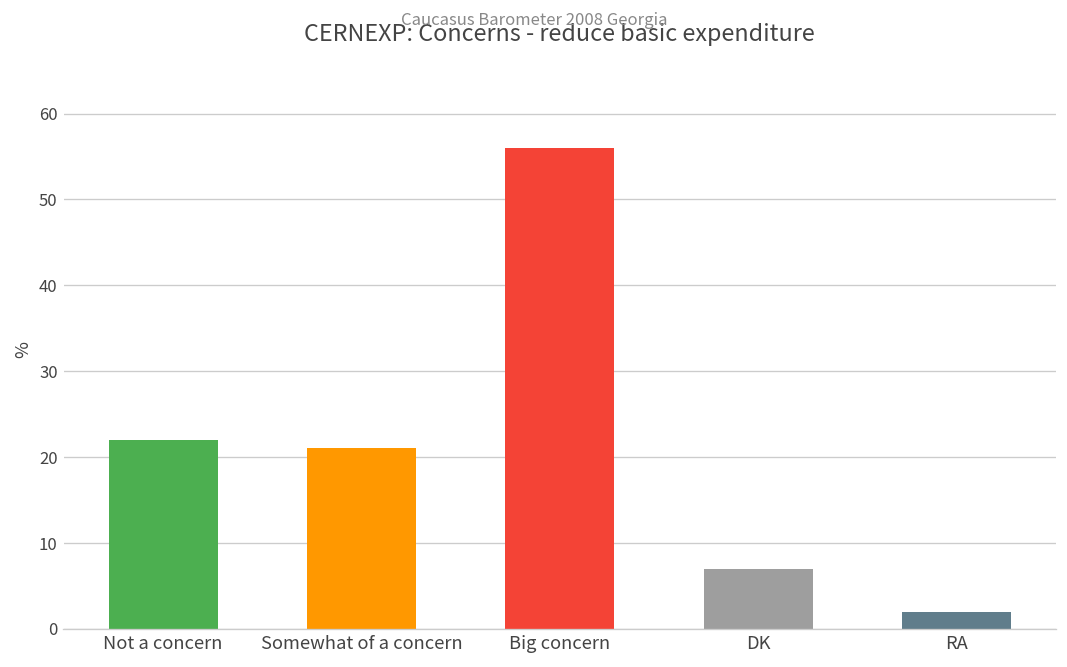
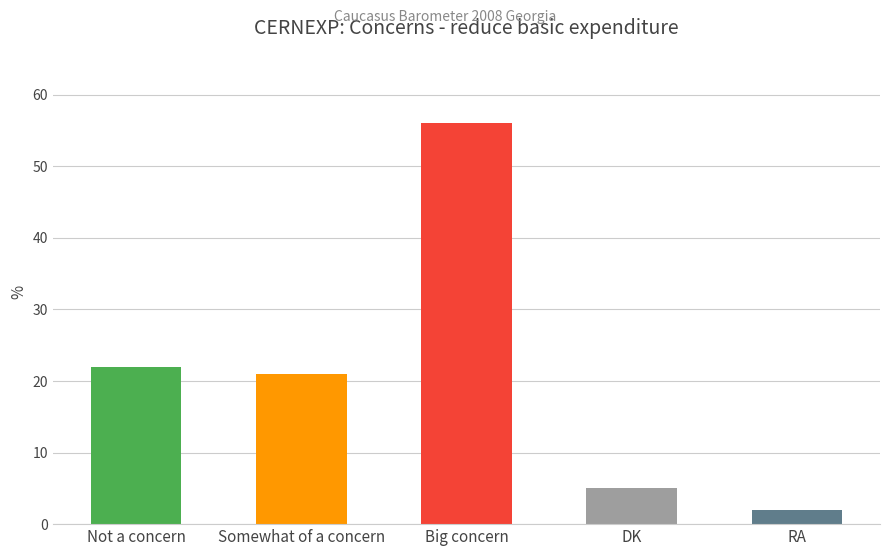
  {
    "Not a concern": 22,
    "Somewhat of a concern": 21,
    "Big concern": 56,
-   "DK": 7,
+   "DK": 5,
    "RA": 2
  }
